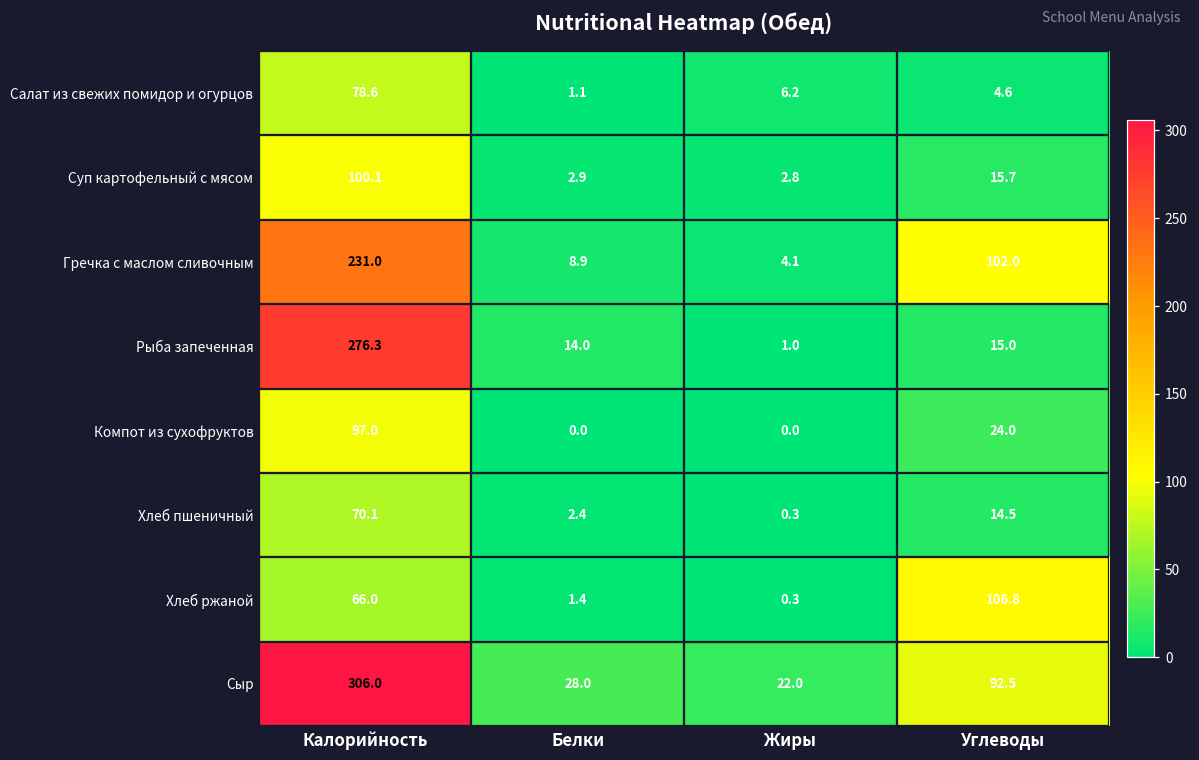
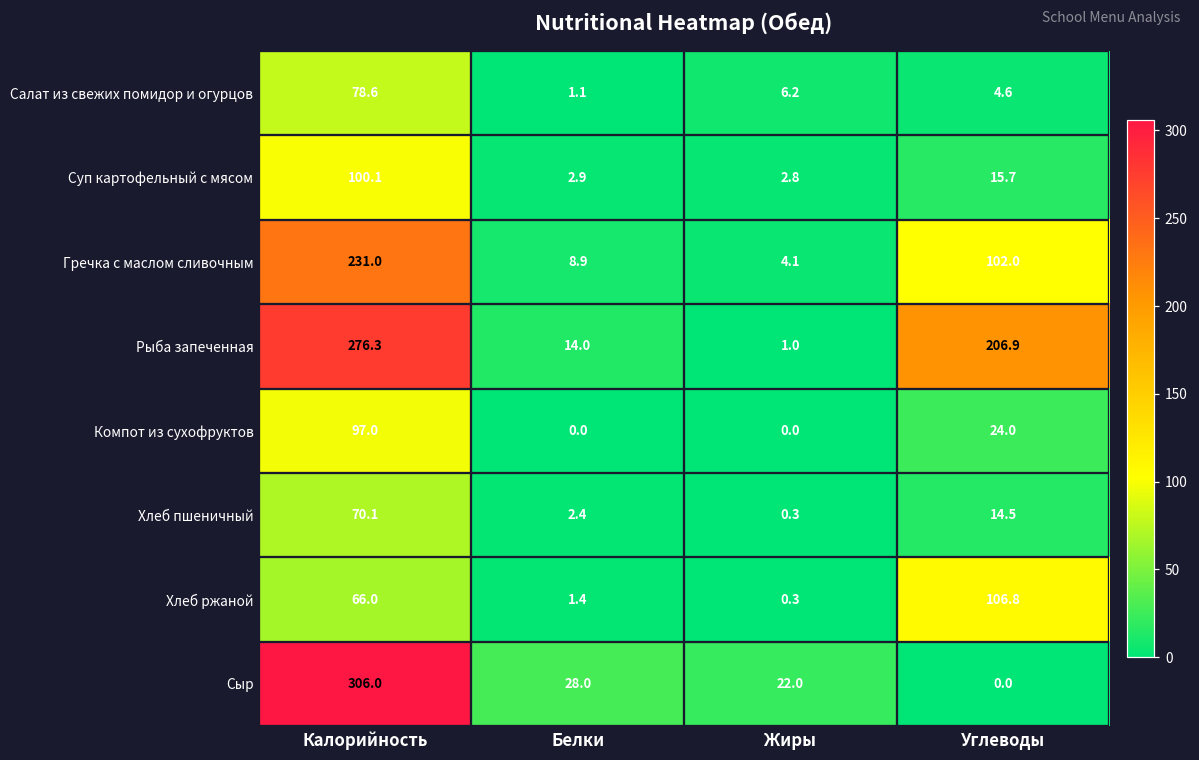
  {
    "Салат из свежих помидор и огурцов": {
      "Калорийность": 78.6,
      "Белки": 1.1,
      "Жиры": 6.2,
      "Углеводы": 4.6
    },
    "Суп картофельный с мясом": {
      "Калорийность": 100.1,
      "Белки": 2.9,
      "Жиры": 2.8,
      "Углеводы": 15.7
    },
    "Гречка с маслом сливочным": {
      "Калорийность": 231.0,
      "Белки": 8.9,
      "Жиры": 4.1,
      "Углеводы": 102.0
    },
    "Рыба запеченная": {
      "Калорийность": 276.3,
      "Белки": 14.0,
      "Жиры": 1.0,
-     "Углеводы": 15.0
+     "Углеводы": 206.9
    },
    "Компот из сухофруктов": {
      "Калорийность": 97.0,
      "Белки": 0.0,
      "Жиры": 0.0,
      "Углеводы": 24.0
    },
    "Хлеб пшеничный": {
      "Калорийность": 70.1,
      "Белки": 2.4,
      "Жиры": 0.3,
      "Углеводы": 14.5
    },
    "Хлеб ржаной": {
      "Калорийность": 66.0,
      "Белки": 1.4,
      "Жиры": 0.3,
      "Углеводы": 106.8
    },
    "Сыр": {
      "Калорийность": 306.0,
      "Белки": 28.0,
      "Жиры": 22.0,
-     "Углеводы": 92.5
+     "Углеводы": 0.0
    }
  }
